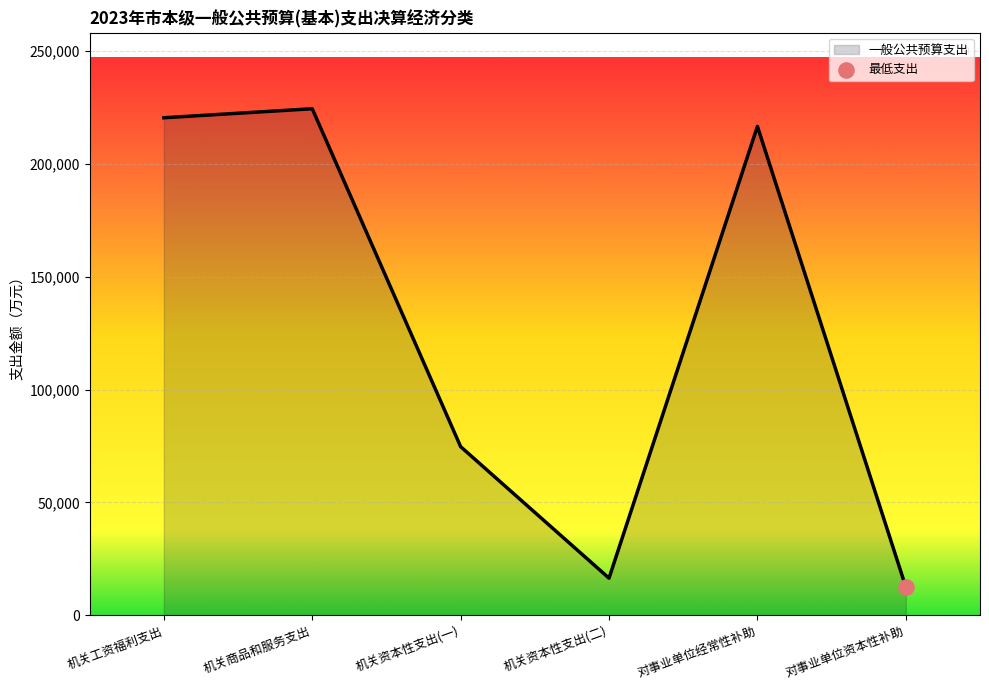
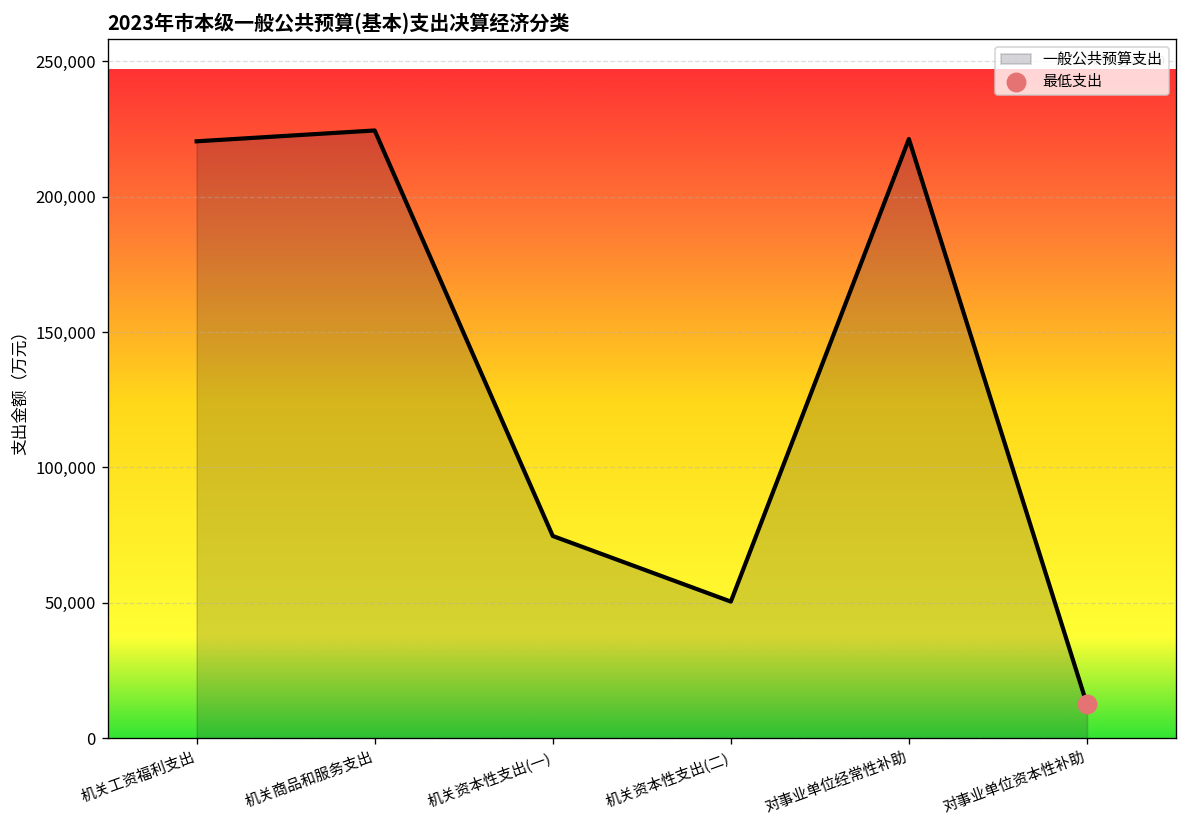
  {
    "一般公共预算支出": {
      "机关工资福利支出": "220,000",
      "机关商品和服务支出": "224,000",
      "机关资本性支出(一)": "75,000",
-     "机关资本性支出(二)": "16,000",
-     "对事业单位经常性补助": "217,000"
+     "机关资本性支出(二)": "50,000",
+     "对事业单位经常性补助": "221,000"
    }
  }
